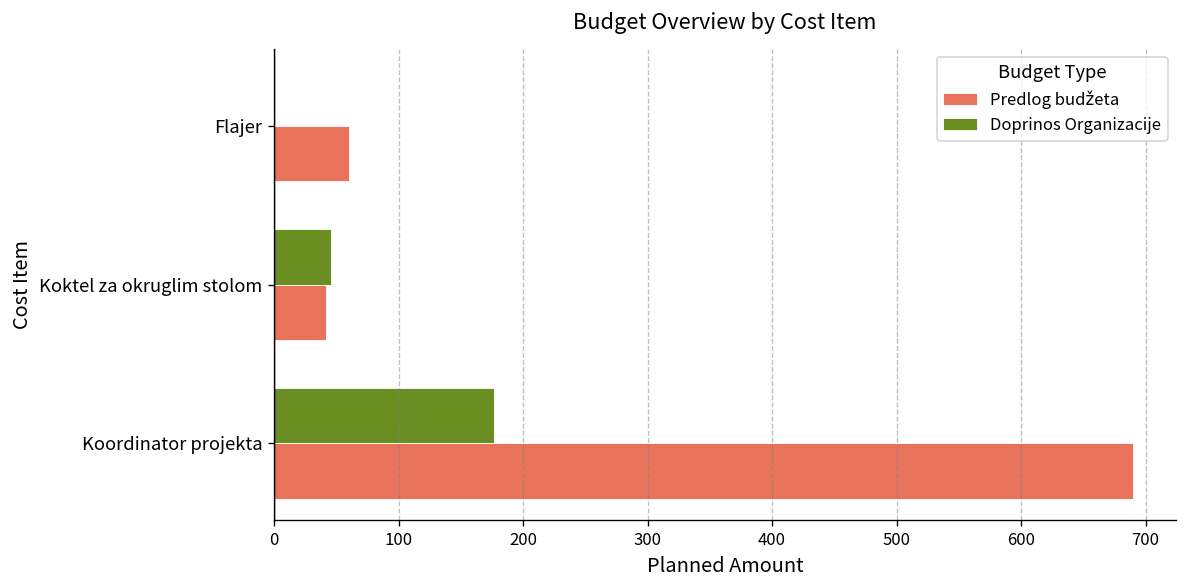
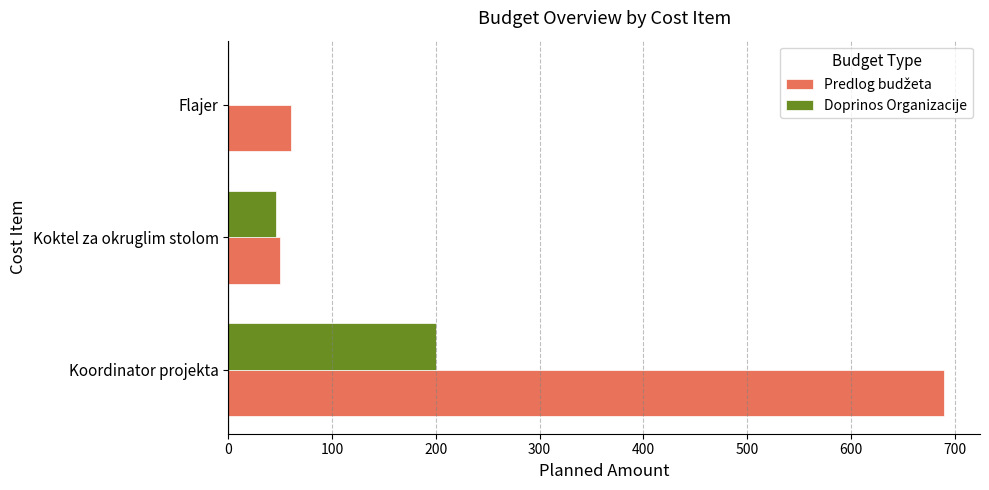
  {
    "Predlog budžeta": {
      "Flajer": 60,
-     "Koktel za okruglim stolom": 41,
+     "Koktel za okruglim stolom": 50,
      "Koordinator projekta": 690
    },
    "Doprinos Organizacije": {
      "Flajer": 0,
      "Koktel za okruglim stolom": 46,
-     "Koordinator projekta": 177
+     "Koordinator projekta": 200
    }
  }
